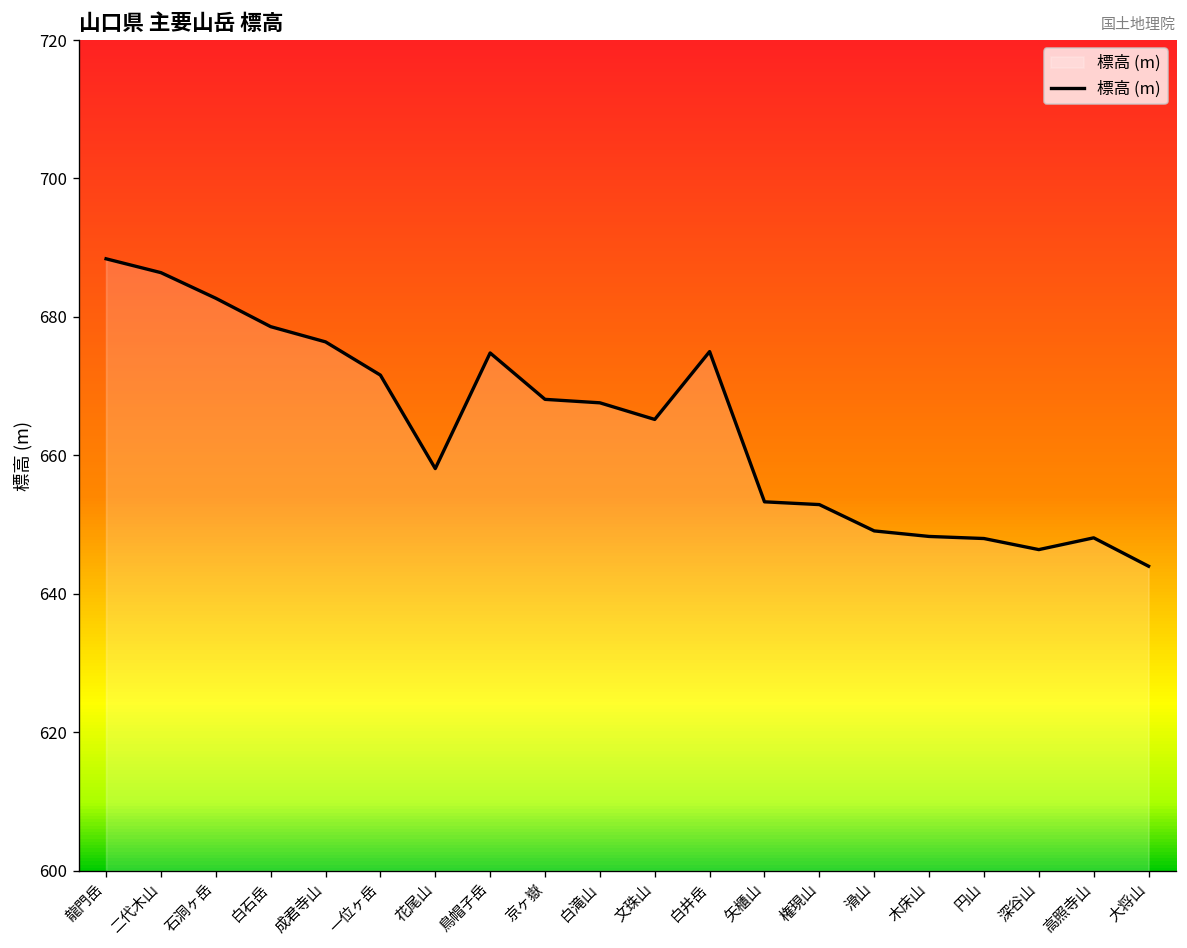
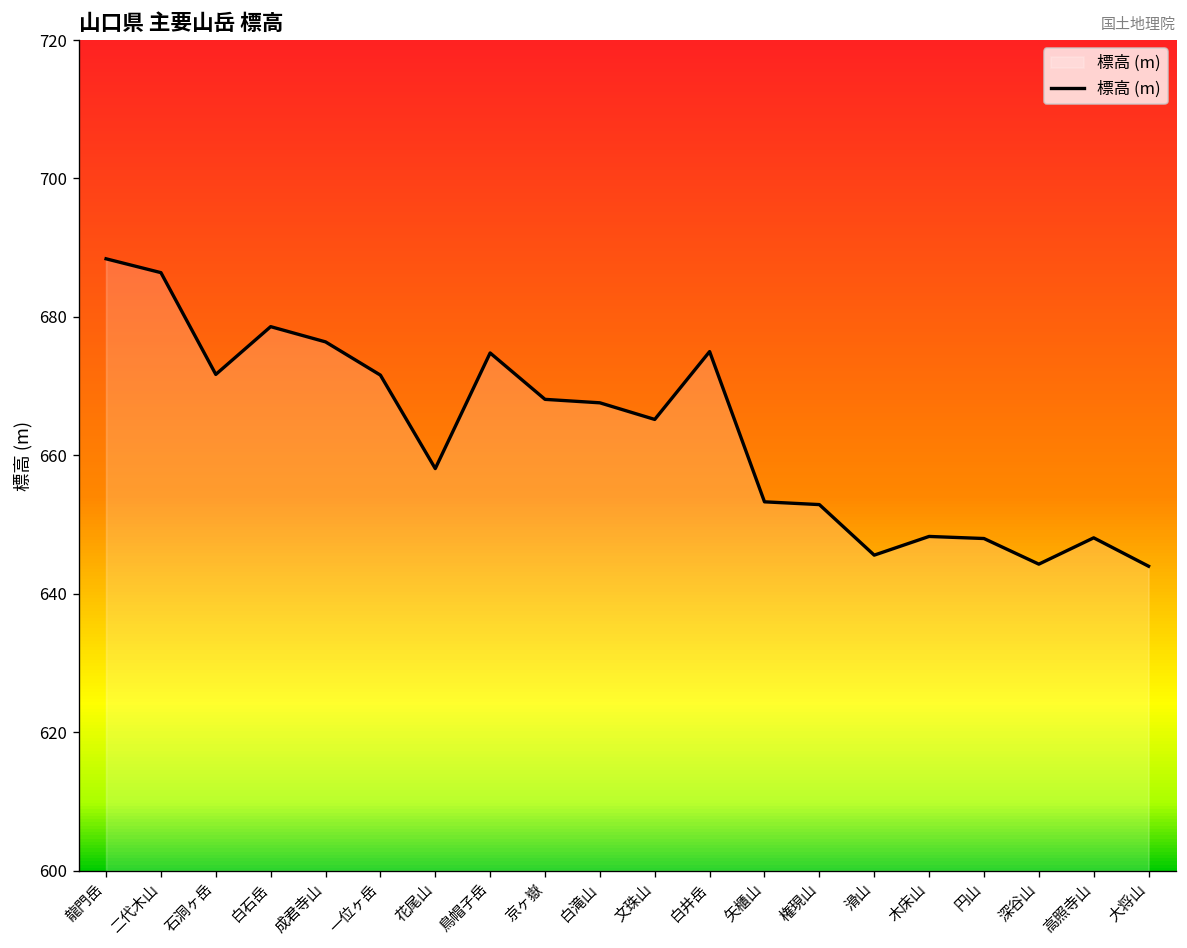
  {
    "龍門岳": 688,
    "二代木山": 686,
-   "石洞ヶ岳": 683,
+   "石洞ヶ岳": 672,
    "白石岳": 679,
    "成君寺山": 676,
    "一位ヶ岳": 672,
    "花尾山": 658,
    "鳥帽子岳": 675,
    "京ヶ嶽": 668,
    "白滝山": 668,
    "文珠山": 665,
    "白井岳": 675,
    "矢櫃山": 653,
    "権現山": 653,
-   "滑山": 649,
+   "滑山": 646,
    "木床山": 648,
    "円山": 648,
-   "深谷山": 646,
+   "深谷山": 644,
    "高照寺山": 648,
    "大将山": 644
  }
